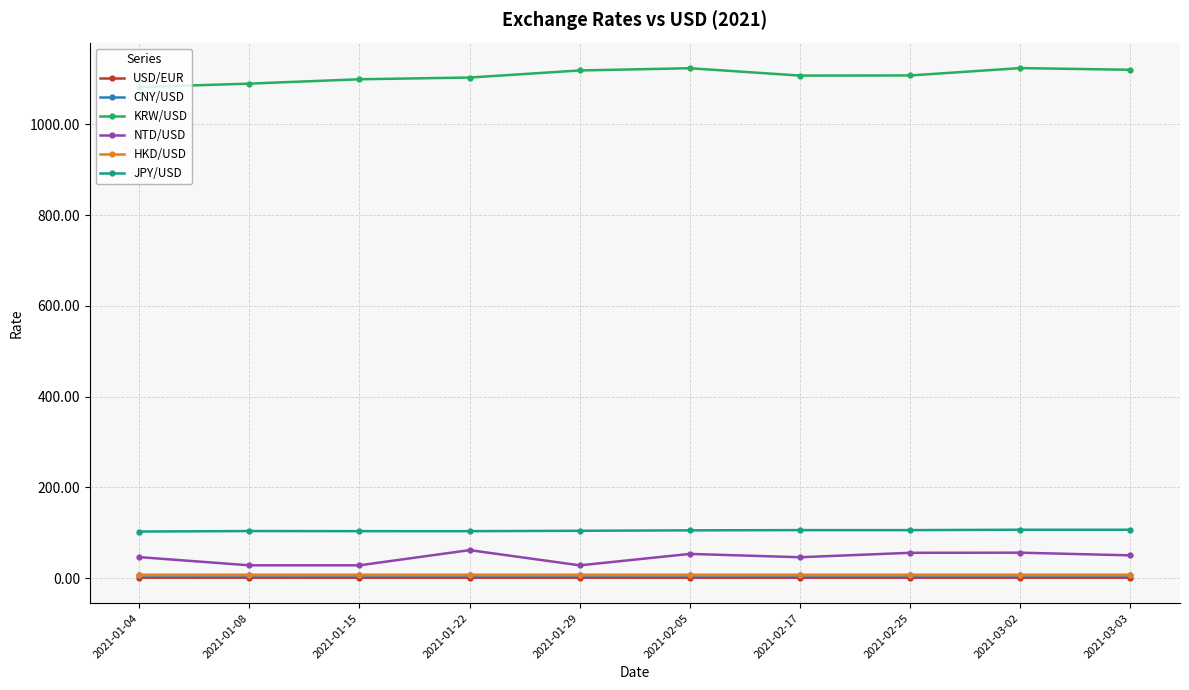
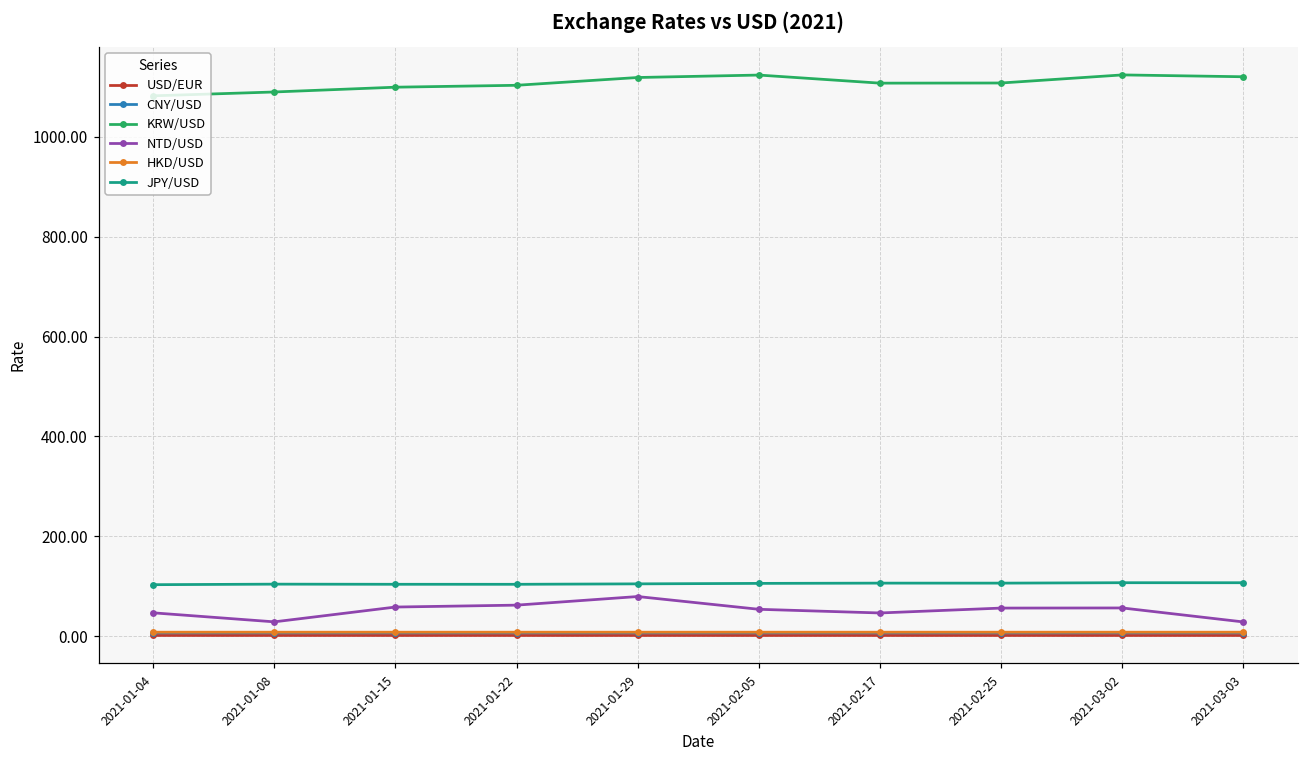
  {
    "NTD/USD": {
      "2021-01-04": 50,
      "2021-01-08": 30,
-     "2021-01-15": 30,
+     "2021-01-15": 60,
      "2021-01-22": 60,
-     "2021-01-29": 30,
+     "2021-01-29": 80,
      "2021-02-05": 50,
      "2021-02-17": 50,
      "2021-02-25": 60,
      "2021-03-02": 60,
-     "2021-03-03": 50
+     "2021-03-03": 30
    },
    "HKD/USD": {
      "2021-01-04": 10,
      "2021-01-08": 10,
      "2021-01-15": 10,
      "2021-01-22": 10,
      "2021-01-29": 10,
      "2021-02-05": 10,
      "2021-02-17": 10,
      "2021-02-25": 10,
      "2021-03-02": 10,
      "2021-03-03": 10
    }
  }
